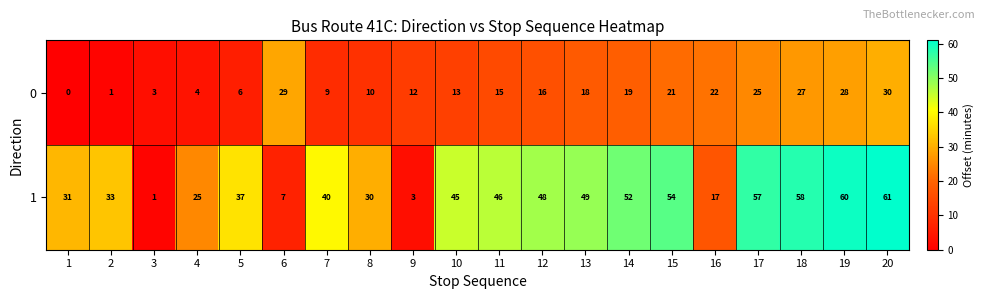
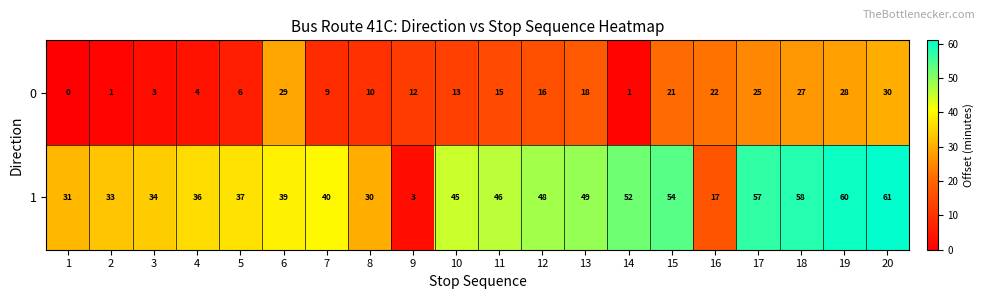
  {
    "0": {
      "1": 0,
      "2": 1,
      "3": 3,
      "4": 4,
      "5": 6,
      "6": 29,
      "7": 9,
      "8": 10,
      "9": 12,
      "10": 13,
      "11": 15,
      "12": 16,
      "13": 18,
-     "14": 19,
+     "14": 1,
      "15": 21,
      "16": 22,
      "17": 25,
      "18": 27,
      "19": 28,
      "20": 30
    },
    "1": {
      "1": 31,
      "2": 33,
-     "3": 1,
-     "4": 25,
+     "3": 34,
+     "4": 36,
      "5": 37,
-     "6": 7,
+     "6": 39,
      "7": 40,
      "8": 30,
      "9": 3,
      "10": 45,
      "11": 46,
      "12": 48,
      "13": 49,
      "14": 52,
      "15": 54,
      "16": 17,
      "17": 57,
      "18": 58,
      "19": 60,
      "20": 61
    }
  }
